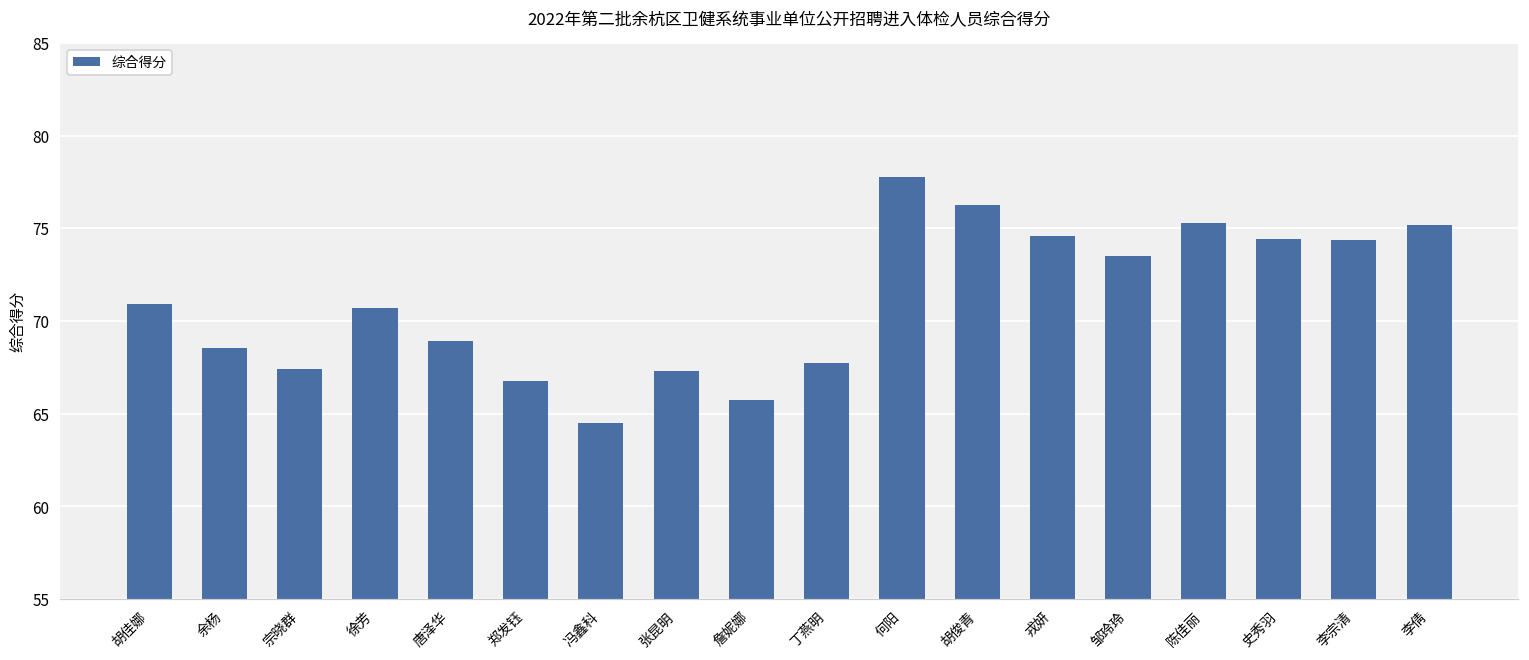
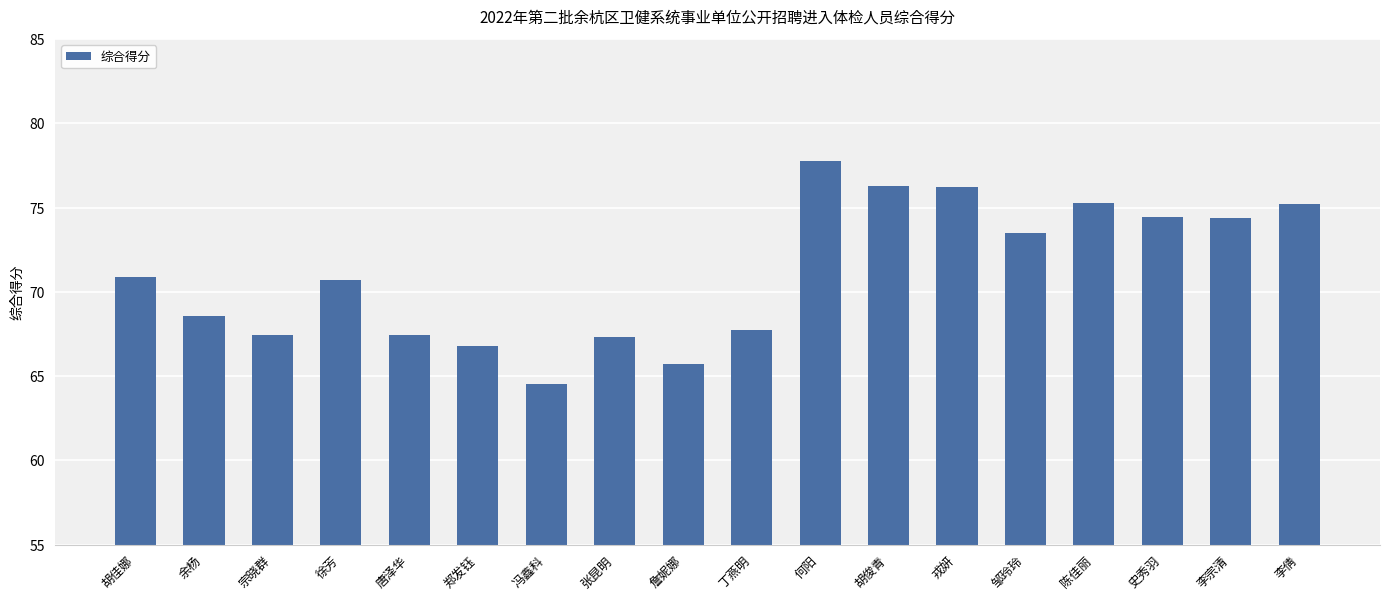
  {
    "胡佳娜": 70.9,
    "余杨": 68.5,
    "宗晓群": 67.4,
    "徐芳": 70.7,
-   "唐泽华": 68.9,
+   "唐泽华": 67.4,
    "郑发钰": 66.8,
    "冯鑫科": 64.5,
    "张昆明": 67.3,
    "詹妮娜": 65.7,
    "丁燕明": 67.7,
    "何阳": 77.8,
    "胡俊青": 76.3,
-   "戎妍": 74.6,
+   "戎妍": 76.2,
    "邹玲玲": 73.5,
    "陈佳丽": 75.3,
    "史秀羽": 74.4,
    "李宗清": 74.4,
    "李倩": 75.2
  }
